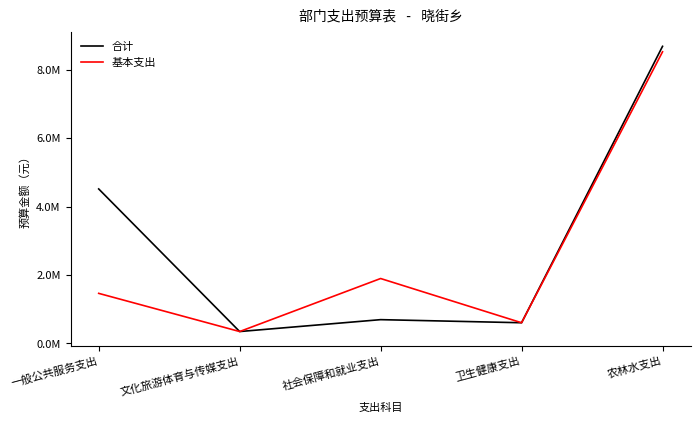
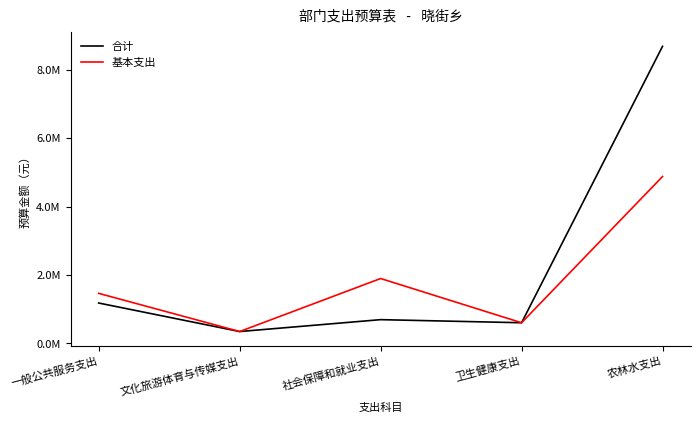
  {
    "合计": {
-     "一般公共服务支出": 4500000,
+     "一般公共服务支出": 1200000,
      "社会保障和就业支出": 700000,
      "农林水支出": 8700000
    },
    "基本支出": {
      "一般公共服务支出": 1500000,
      "社会保障和就业支出": 1900000,
-     "农林水支出": 8500000
+     "农林水支出": 4900000
    }
  }
